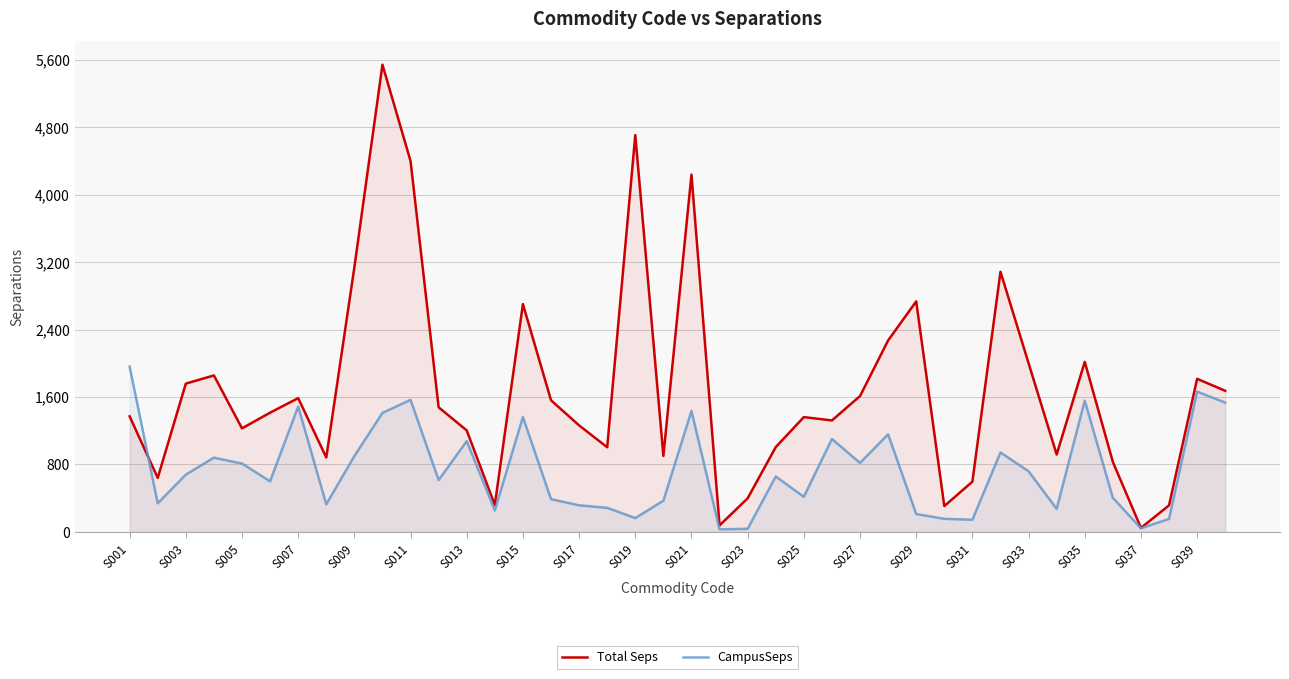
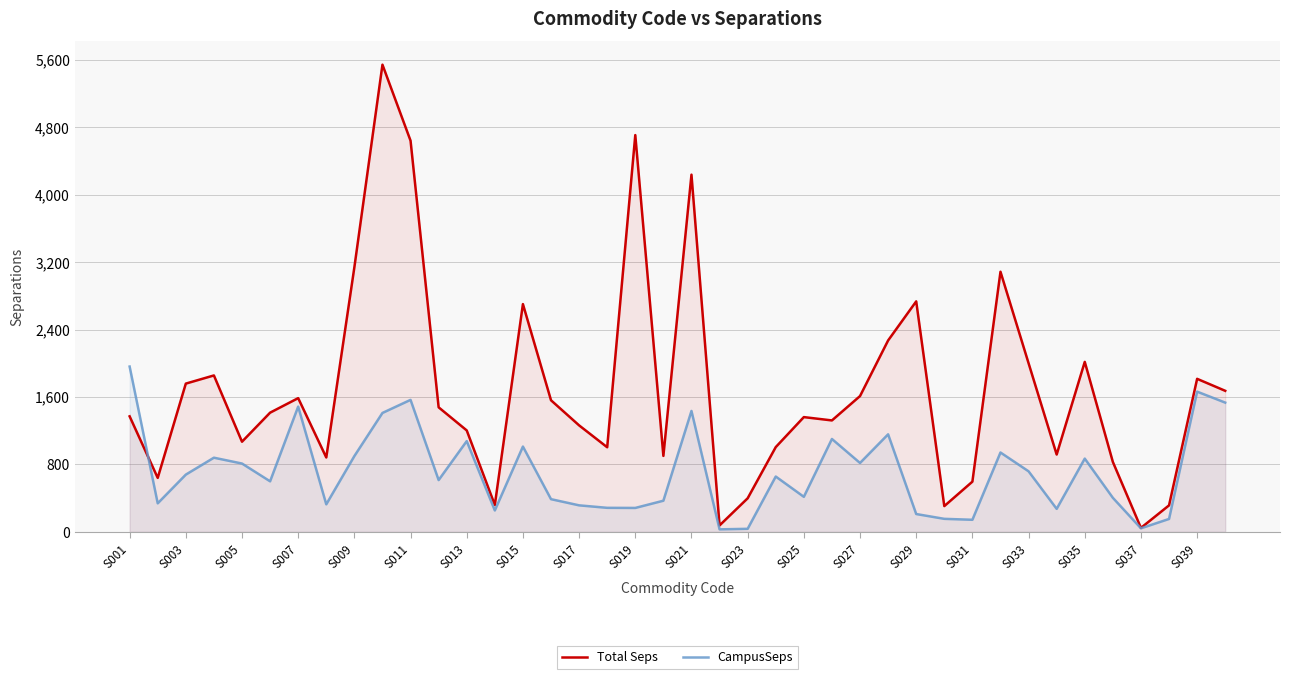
  {
    "Total Seps": {
      "S001": "1,400",
      "S003": "1,800",
-     "S005": "1,200",
+     "S005": "1,100",
      "S007": "1,600",
      "S009": "3,100",
-     "S011": "4,400",
+     "S011": "4,600",
      "S013": "1,200",
      "S015": "2,700",
      "S017": "1,300",
      "S019": "4,700",
      "S021": "4,200",
      "S023": "400",
      "S025": "1,400",
      "S027": "1,600",
      "S029": "2,700",
      "S031": "600",
      "S033": "2,000",
      "S035": "2,000",
      "S039": "1,800"
    },
    "CampusSeps": {
      "S001": "2,000",
      "S003": "700",
      "S005": "800",
      "S007": "1,500",
      "S009": "900",
      "S011": "1,600",
      "S013": "1,100",
-     "S015": "1,400",
+     "S015": "1,000",
      "S017": "300",
-     "S019": "200",
+     "S019": "300",
      "S021": "1,400",
      "S023": "0",
      "S025": "400",
      "S027": "800",
      "S029": "200",
      "S031": "100",
      "S033": "700",
-     "S035": "1,600",
+     "S035": "900",
      "S039": "1,700"
    }
  }
